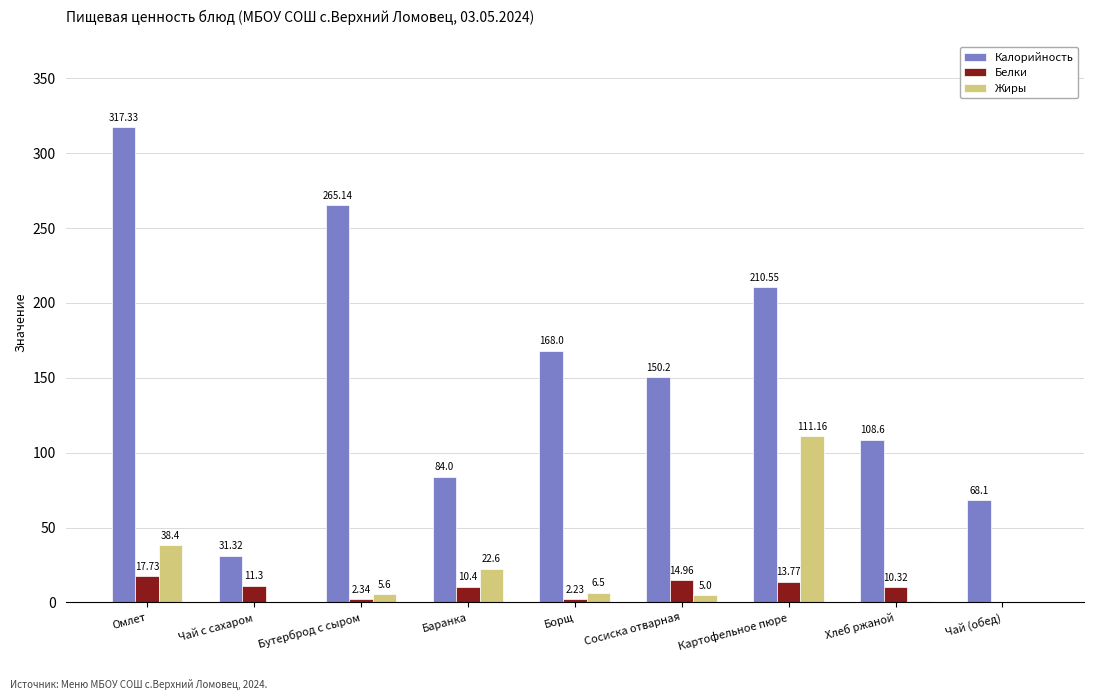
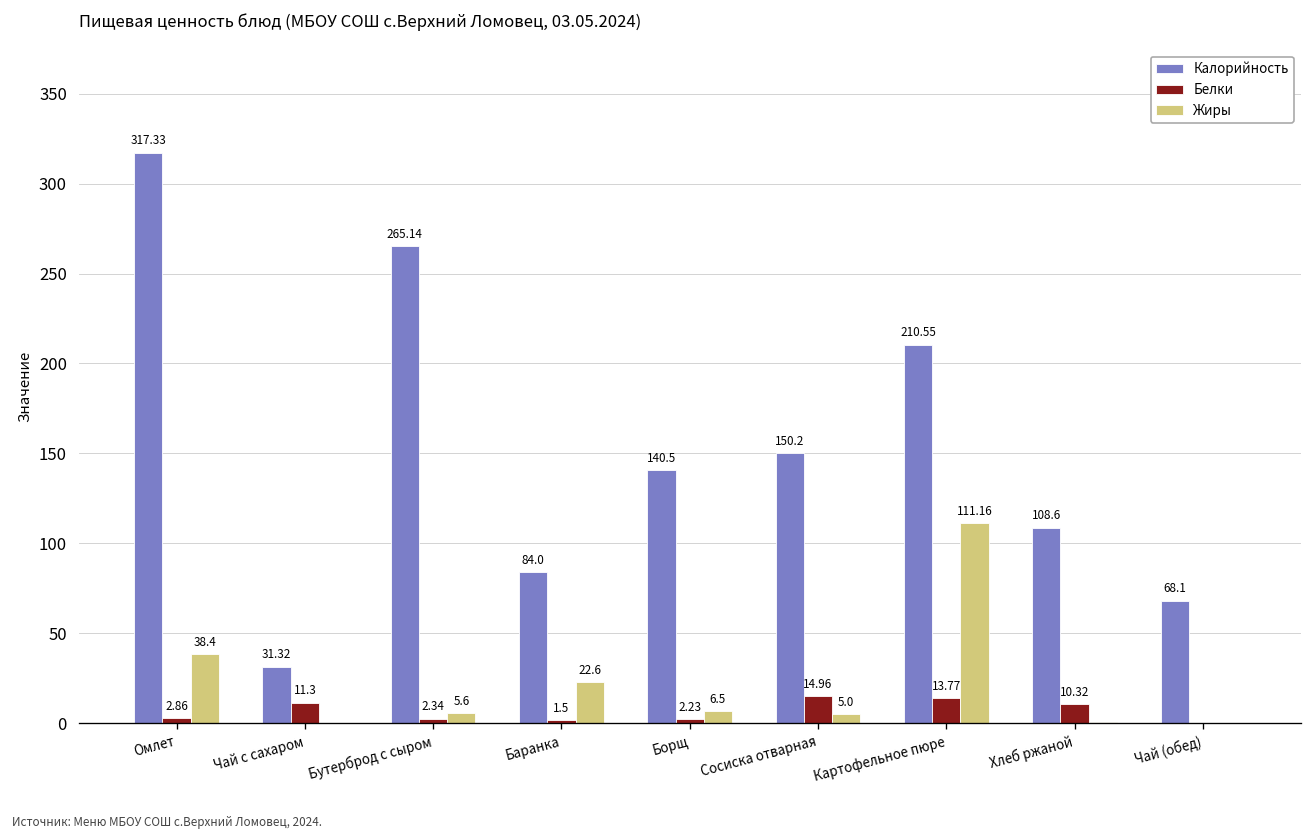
  {
    "Калорийность": {
      "Омлет": 317.33,
      "Чай с сахаром": 31.32,
      "Бутерброд с сыром": 265.14,
      "Баранка": 84.0,
-     "Борщ": 168.0,
+     "Борщ": 140.5,
      "Сосиска отварная": 150.2,
      "Картофельное пюре": 210.55,
      "Хлеб ржаной": 108.6,
      "Чай (обед)": 68.1
    },
    "Белки": {
-     "Омлет": 17.73,
+     "Омлет": 2.86,
      "Чай с сахаром": 11.3,
      "Бутерброд с сыром": 2.34,
-     "Баранка": 10.4,
+     "Баранка": 1.5,
      "Борщ": 2.23,
      "Сосиска отварная": 14.96,
      "Картофельное пюре": 13.77,
      "Хлеб ржаной": 10.32
    },
    "Жиры": {
      "Омлет": 38.4,
      "Бутерброд с сыром": 5.6,
      "Баранка": 22.6,
      "Борщ": 6.5,
      "Сосиска отварная": 5.0,
      "Картофельное пюре": 111.16
    }
  }
